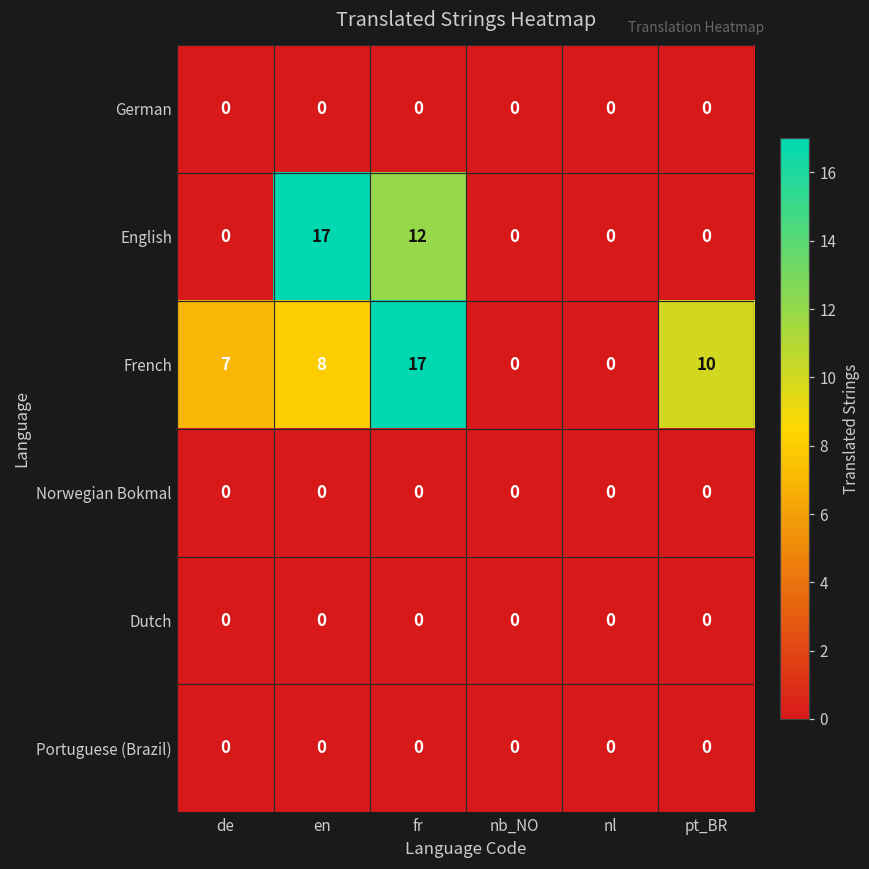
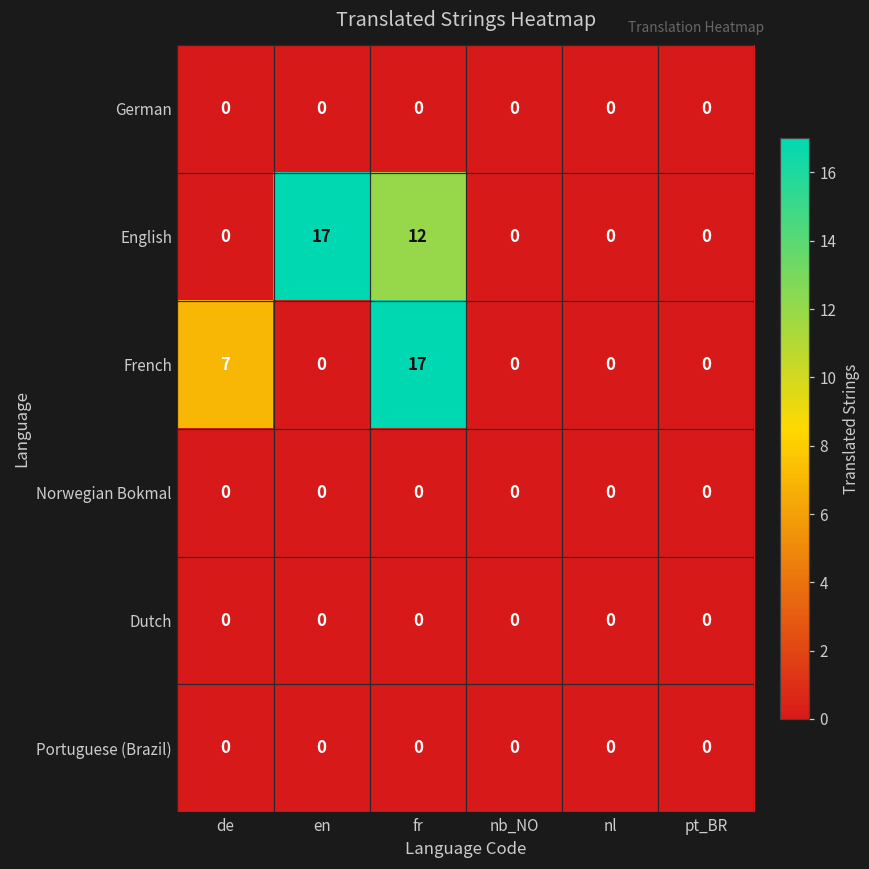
  {
    "German": {
      "de": 0,
      "en": 0,
      "fr": 0,
      "nb_NO": 0,
      "nl": 0,
      "pt_BR": 0
    },
    "English": {
      "de": 0,
      "en": 17,
      "fr": 12,
      "nb_NO": 0,
      "nl": 0,
      "pt_BR": 0
    },
    "French": {
      "de": 7,
-     "en": 8,
+     "en": 0,
      "fr": 17,
      "nb_NO": 0,
      "nl": 0,
-     "pt_BR": 10
+     "pt_BR": 0
    },
    "Norwegian Bokmal": {
      "de": 0,
      "en": 0,
      "fr": 0,
      "nb_NO": 0,
      "nl": 0,
      "pt_BR": 0
    },
    "Dutch": {
      "de": 0,
      "en": 0,
      "fr": 0,
      "nb_NO": 0,
      "nl": 0,
      "pt_BR": 0
    },
    "Portuguese (Brazil)": {
      "de": 0,
      "en": 0,
      "fr": 0,
      "nb_NO": 0,
      "nl": 0,
      "pt_BR": 0
    }
  }
